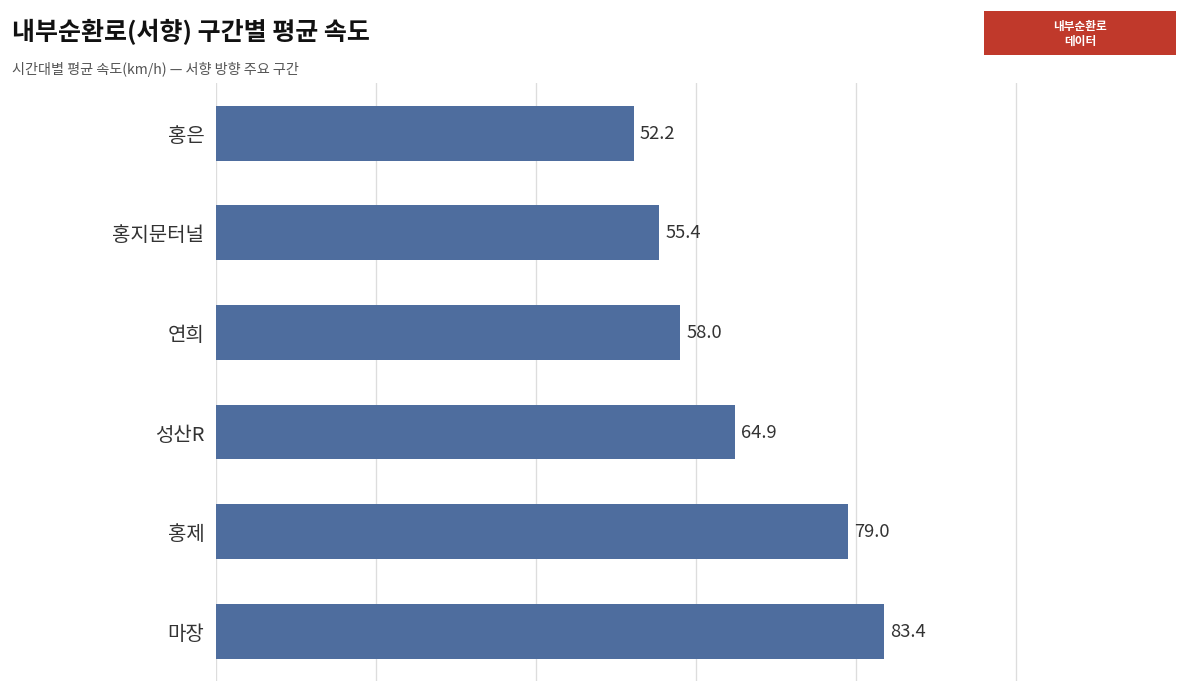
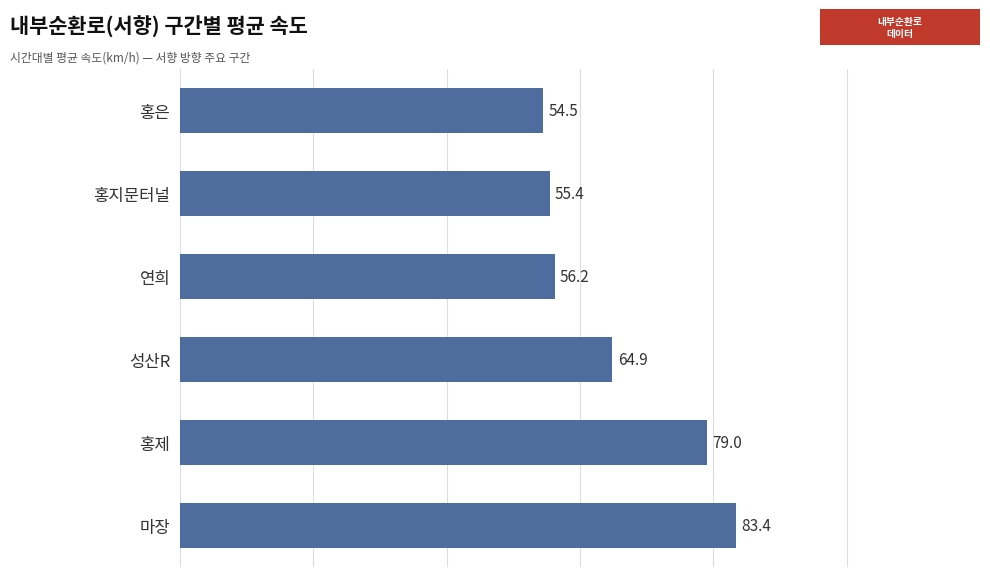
  {
-   "홍은": 52.2,
+   "홍은": 54.5,
    "홍지문터널": 55.4,
-   "연희": 58.0,
+   "연희": 56.2,
    "성산R": 64.9,
    "홍제": 79.0,
    "마장": 83.4
  }
